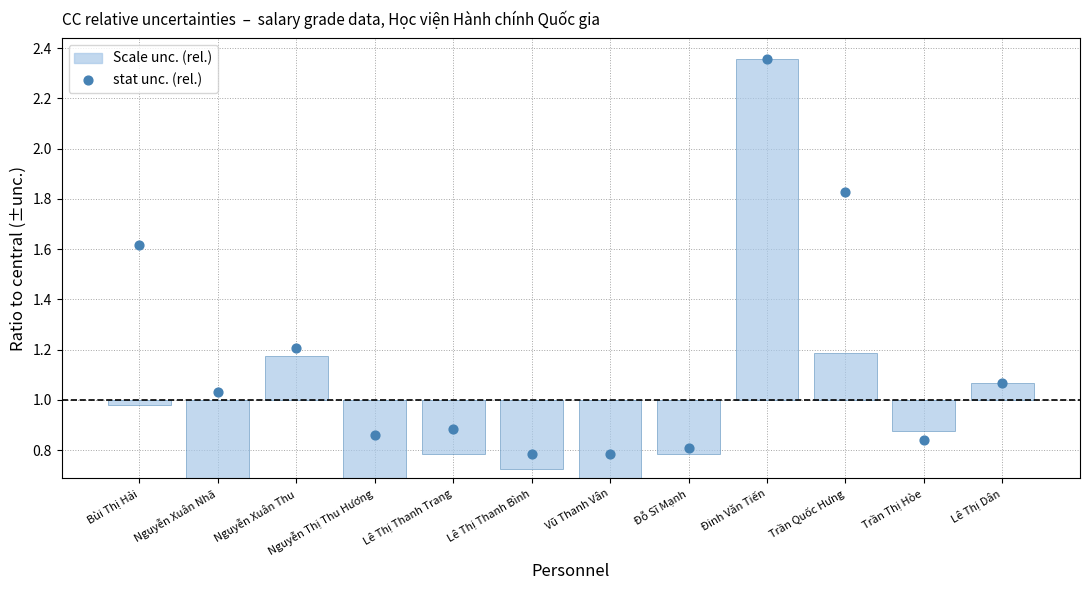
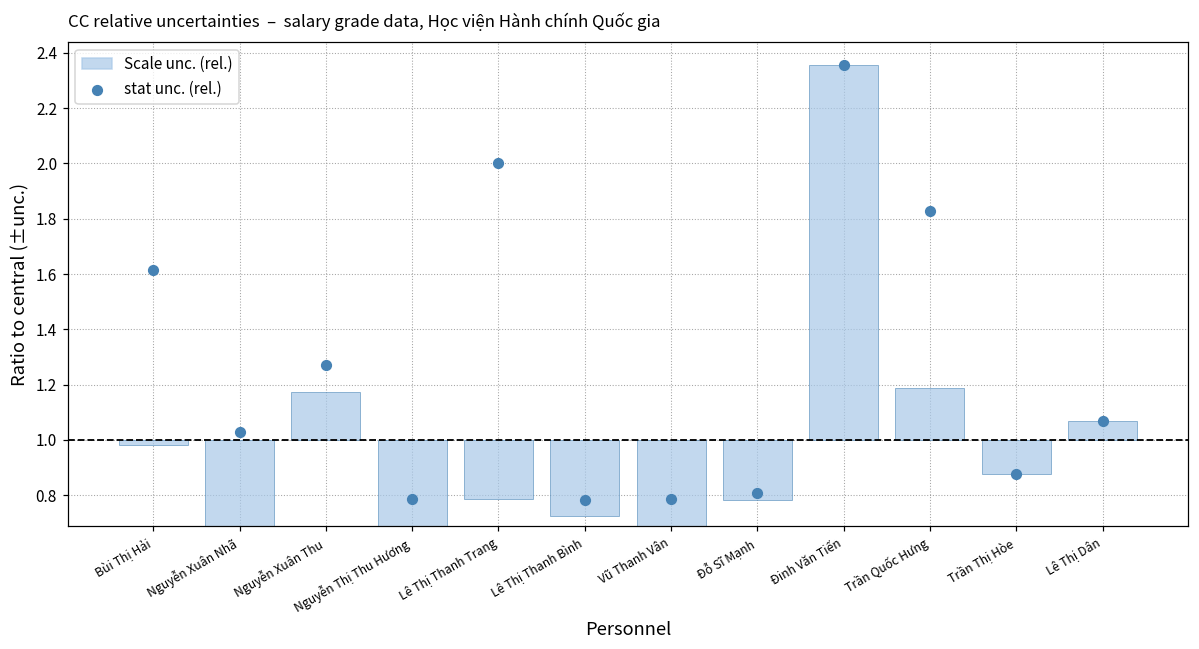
  {
    "stat unc. (rel.)": {
-     "Nguyễn Xuân Thu": 1.21,
-     "Nguyễn Thị Thu Hương": 0.86,
-     "Lê Thị Thanh Trang": 0.88,
-     "Trần Thị Hòe": 0.84
+     "Nguyễn Xuân Thu": 1.27,
+     "Nguyễn Thị Thu Hương": 0.79,
+     "Lê Thị Thanh Trang": 2.00,
+     "Trần Thị Hòe": 0.88
    }
  }
